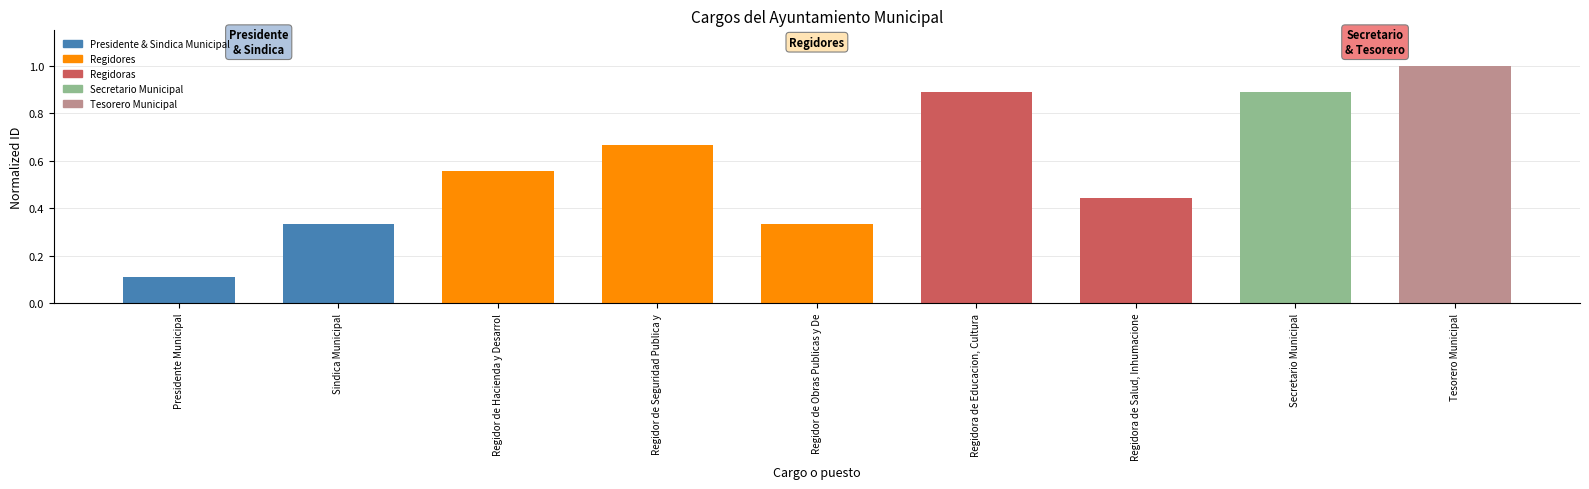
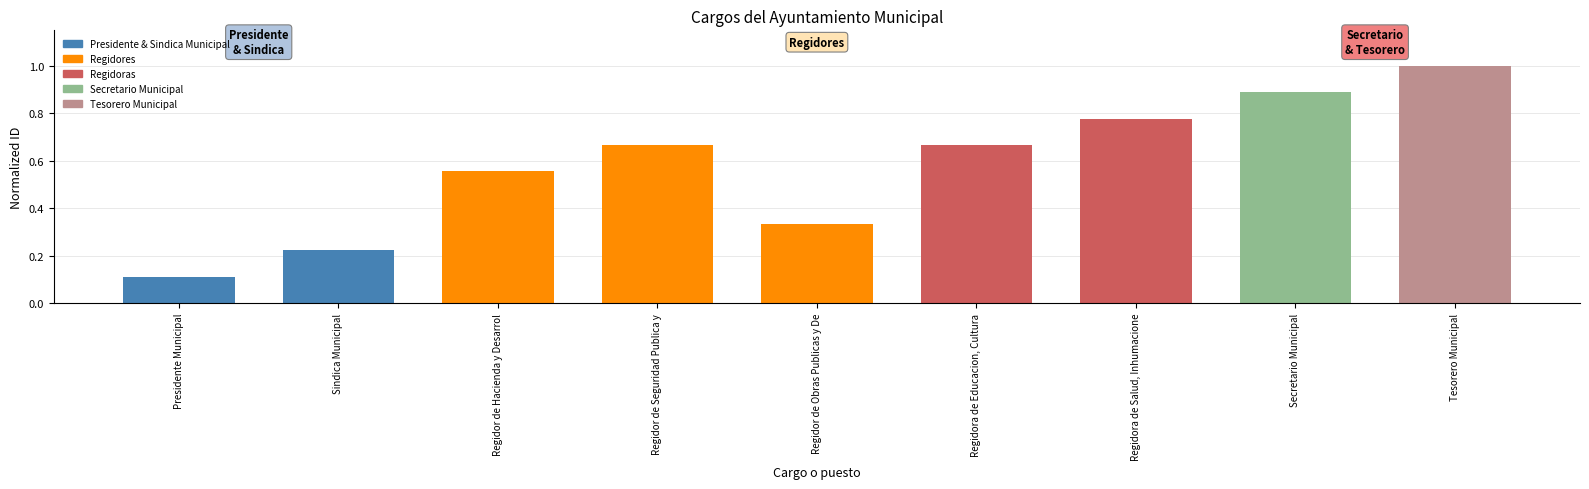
  {
    "Presidente Municipal": 0.11,
-   "Sindica Municipal": 0.33,
+   "Sindica Municipal": 0.22,
    "Regidor de Hacienda y Desarrol": 0.56,
    "Regidor de Seguridad Publica y": 0.67,
    "Regidor de Obras Publicas y De": 0.33,
-   "Regidora de Educacion, Cultura": 0.89,
-   "Regidora de Salud, Inhumacione": 0.44,
+   "Regidora de Educacion, Cultura": 0.67,
+   "Regidora de Salud, Inhumacione": 0.78,
    "Secretario Municipal": 0.89,
    "Tesorero Municipal": 1.00
  }
